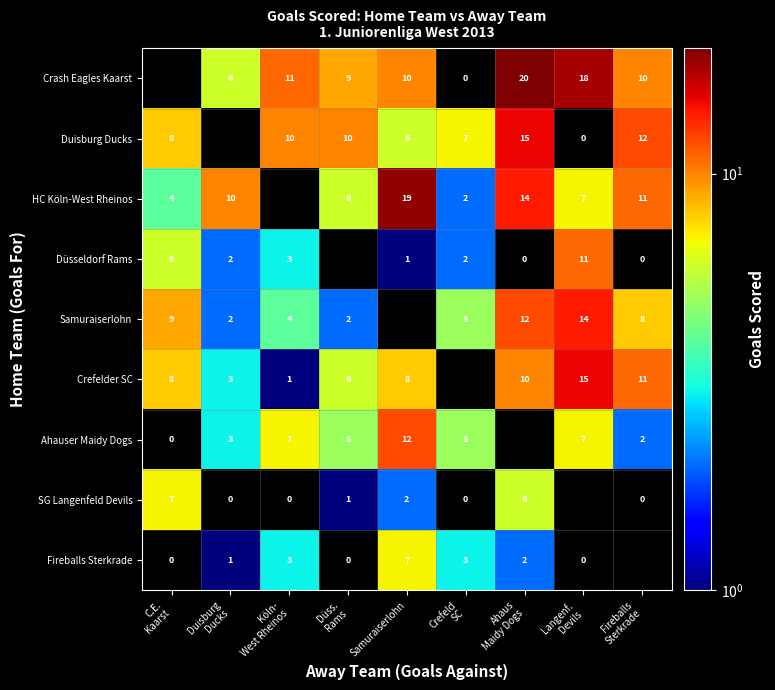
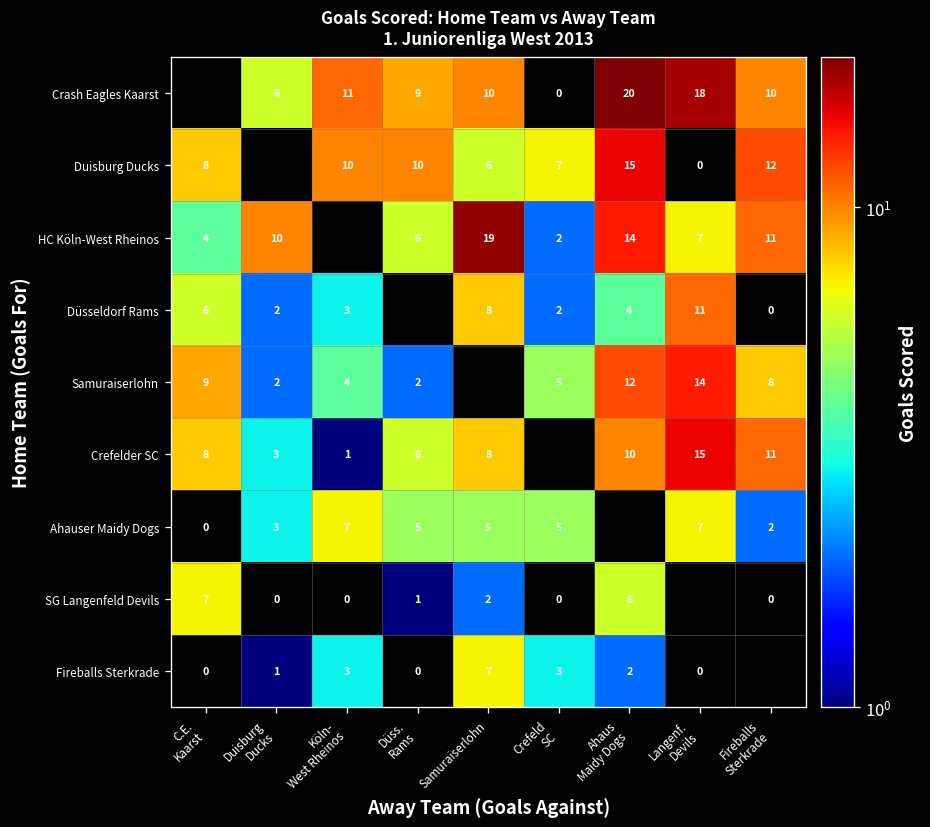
  {
    "Crash Eagles Kaarst": {
      "Duisburg Ducks": 6,
      "Köln- West Rheinos": 11,
      "Düss. Rams": 9,
      "Samuraiserlohn": 10,
      "Crefeld SC": 0,
      "Ahaus Maidy Dogs": 20,
      "Langenf. Devils": 18,
      "Fireballs Sterkrade": 10
    },
    "Duisburg Ducks": {
      "C.E. Kaarst": 8,
      "Köln- West Rheinos": 10,
      "Düss. Rams": 10,
      "Samuraiserlohn": 6,
      "Crefeld SC": 7,
      "Ahaus Maidy Dogs": 15,
      "Langenf. Devils": 0,
      "Fireballs Sterkrade": 12
    },
    "HC Köln-West Rheinos": {
      "C.E. Kaarst": 4,
      "Duisburg Ducks": 10,
      "Düss. Rams": 6,
      "Samuraiserlohn": 19,
      "Crefeld SC": 2,
      "Ahaus Maidy Dogs": 14,
      "Langenf. Devils": 7,
      "Fireballs Sterkrade": 11
    },
    "Düsseldorf Rams": {
      "C.E. Kaarst": 6,
      "Duisburg Ducks": 2,
      "Köln- West Rheinos": 3,
-     "Samuraiserlohn": 1,
+     "Samuraiserlohn": 8,
      "Crefeld SC": 2,
-     "Ahaus Maidy Dogs": 0,
+     "Ahaus Maidy Dogs": 4,
      "Langenf. Devils": 11,
      "Fireballs Sterkrade": 0
    },
    "Samuraiserlohn": {
      "C.E. Kaarst": 9,
      "Duisburg Ducks": 2,
      "Köln- West Rheinos": 4,
      "Düss. Rams": 2,
      "Crefeld SC": 5,
      "Ahaus Maidy Dogs": 12,
      "Langenf. Devils": 14,
      "Fireballs Sterkrade": 8
    },
    "Crefelder SC": {
      "C.E. Kaarst": 8,
      "Duisburg Ducks": 3,
      "Köln- West Rheinos": 1,
      "Düss. Rams": 6,
      "Samuraiserlohn": 8,
      "Ahaus Maidy Dogs": 10,
      "Langenf. Devils": 15,
      "Fireballs Sterkrade": 11
    },
    "Ahauser Maidy Dogs": {
      "C.E. Kaarst": 0,
      "Duisburg Ducks": 3,
      "Köln- West Rheinos": 7,
      "Düss. Rams": 5,
-     "Samuraiserlohn": 12,
+     "Samuraiserlohn": 5,
      "Crefeld SC": 5,
      "Langenf. Devils": 7,
      "Fireballs Sterkrade": 2
    },
    "SG Langenfeld Devils": {
      "C.E. Kaarst": 7,
      "Duisburg Ducks": 0,
      "Köln- West Rheinos": 0,
      "Düss. Rams": 1,
      "Samuraiserlohn": 2,
      "Crefeld SC": 0,
      "Ahaus Maidy Dogs": 6,
      "Fireballs Sterkrade": 0
    },
    "Fireballs Sterkrade": {
      "C.E. Kaarst": 0,
      "Duisburg Ducks": 1,
      "Köln- West Rheinos": 3,
      "Düss. Rams": 0,
      "Samuraiserlohn": 7,
      "Crefeld SC": 3,
      "Ahaus Maidy Dogs": 2,
      "Langenf. Devils": 0
    }
  }
